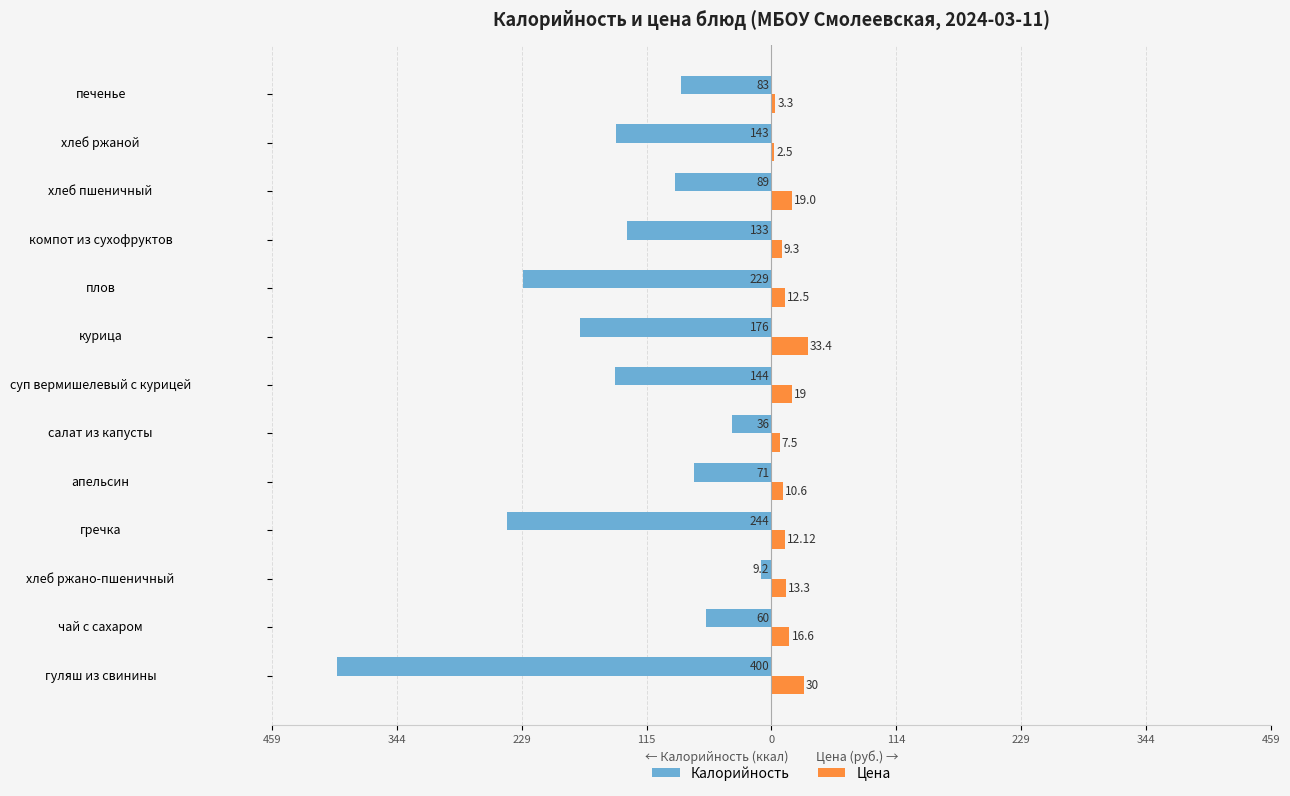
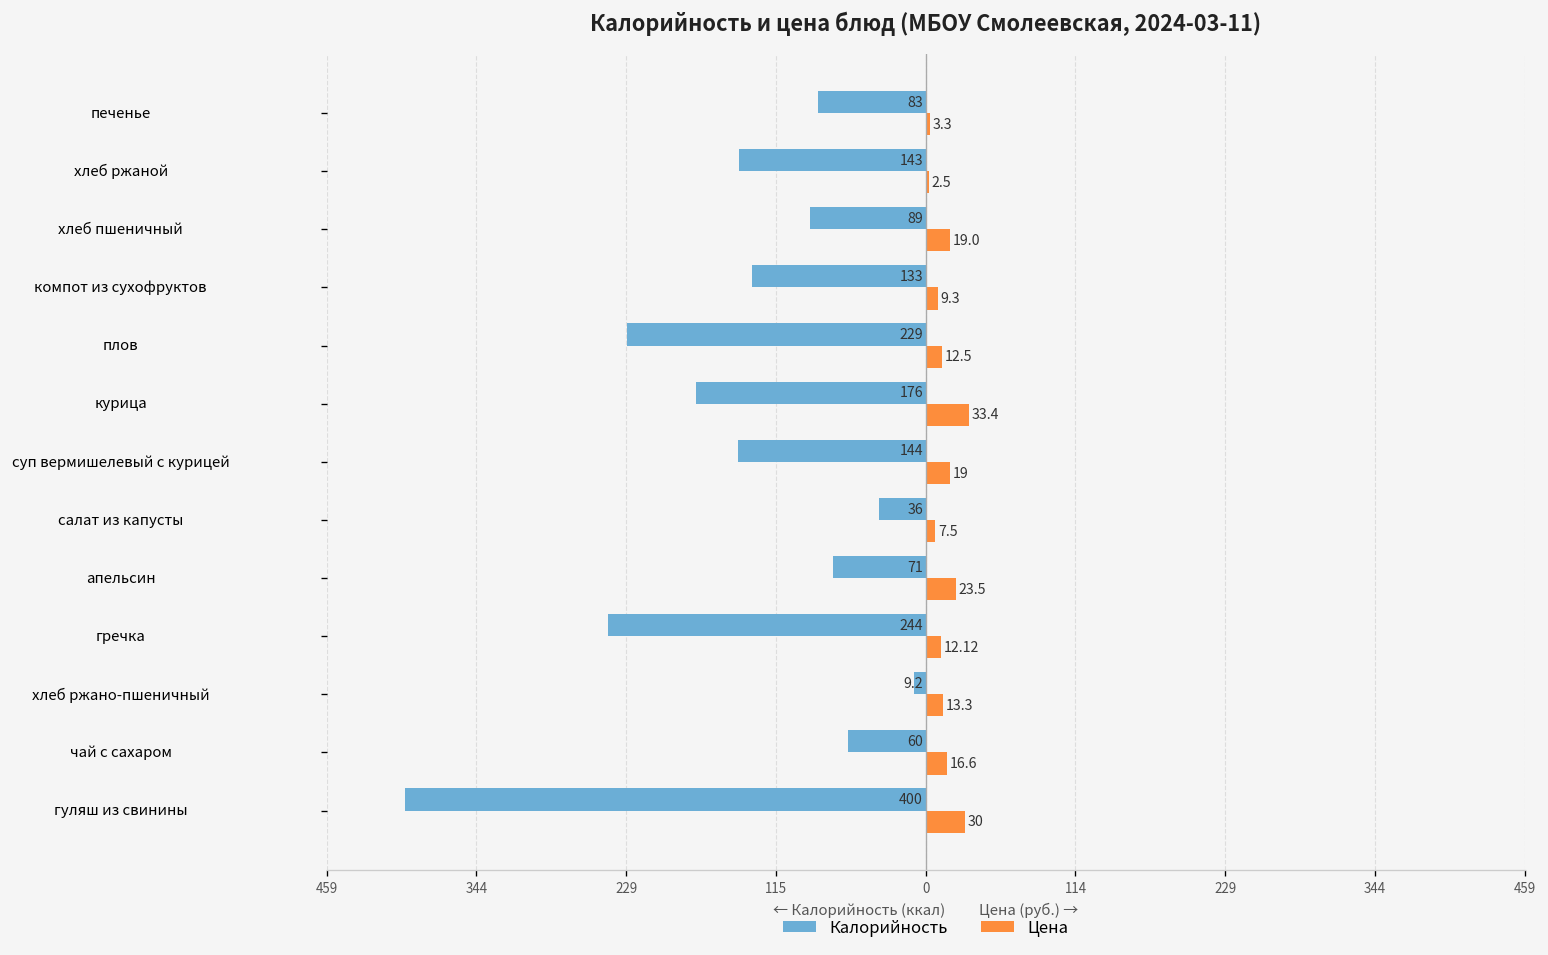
  {
    "Цена": {
      "печенье": 3.3,
      "хлеб ржаной": 2.5,
      "хлеб пшеничный": 19.0,
      "компот из сухофруктов": 9.3,
      "плов": 12.5,
      "курица": 33.4,
      "суп вермишелевый с курицей": 19,
      "салат из капусты": 7.5,
-     "апельсин": 10.6,
+     "апельсин": 23.5,
      "гречка": 12.12,
      "хлеб ржано-пшеничный": 13.3,
      "чай с сахаром": 16.6,
      "гуляш из свинины": 30
    }
  }
